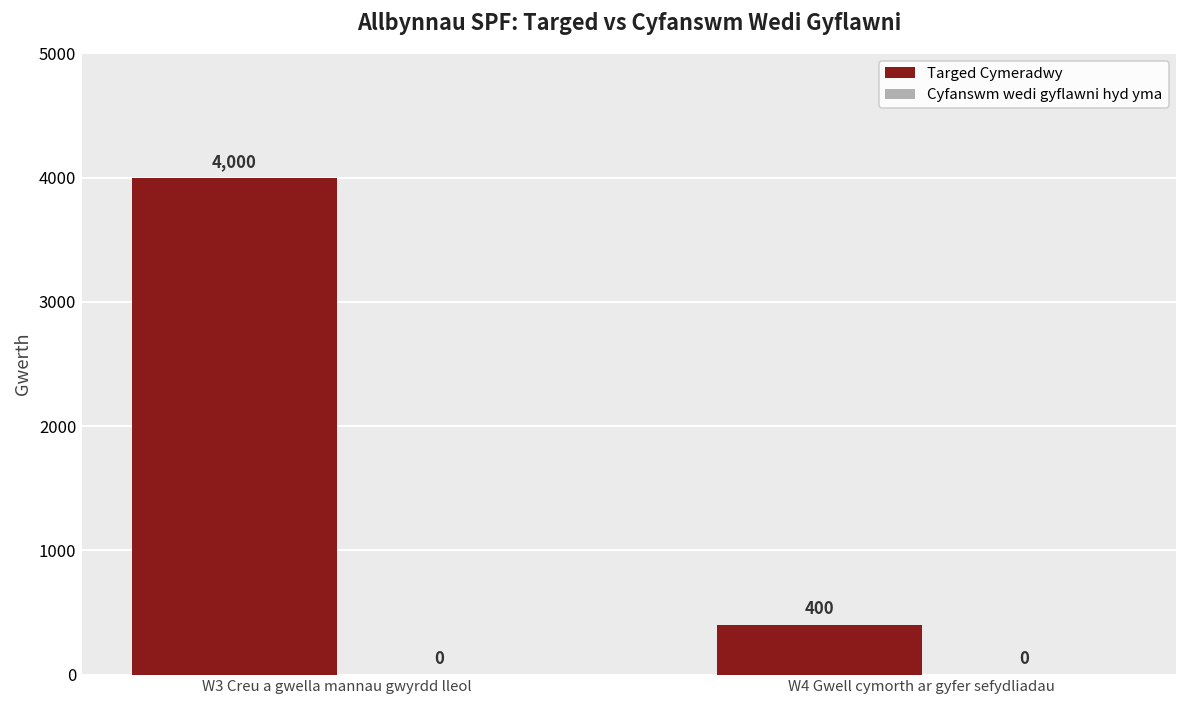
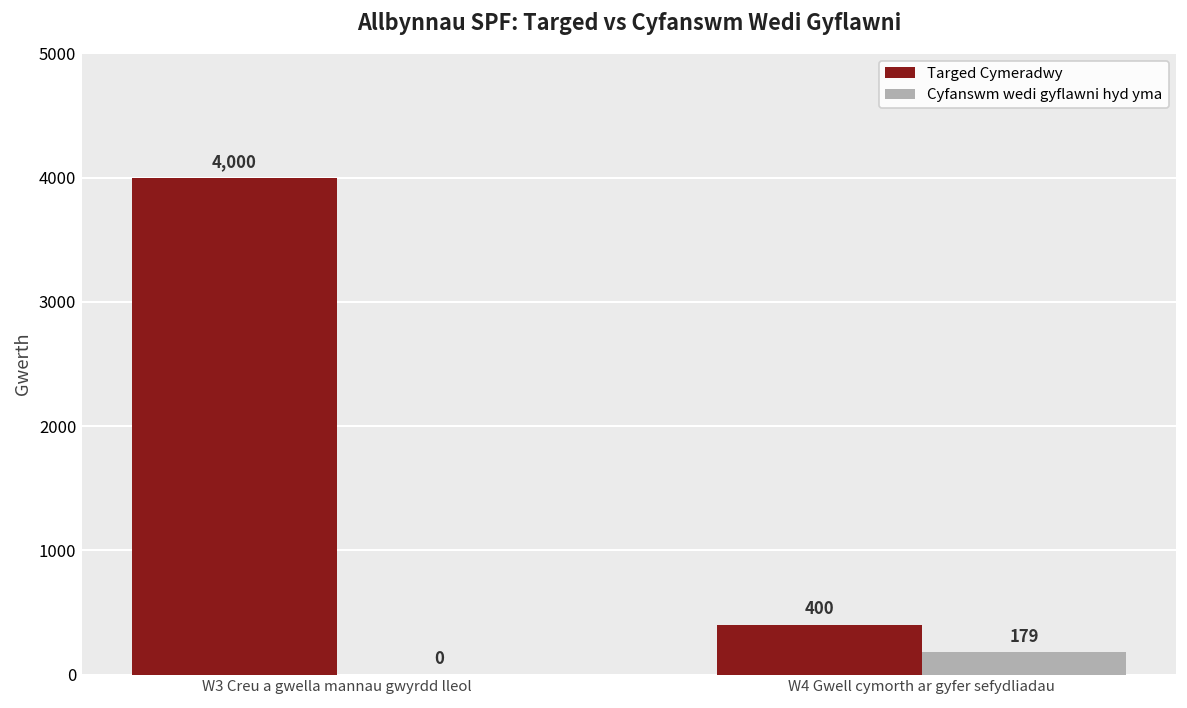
  {
    "Targed Cymeradwy": {
      "W3 Creu a gwella mannau gwyrdd lleol": "4,000",
      "W4 Gwell cymorth ar gyfer sefydliadau": "400"
    },
    "Cyfanswm wedi gyflawni hyd yma": {
      "W3 Creu a gwella mannau gwyrdd lleol": "0",
-     "W4 Gwell cymorth ar gyfer sefydliadau": "0"
+     "W4 Gwell cymorth ar gyfer sefydliadau": "179"
    }
  }
